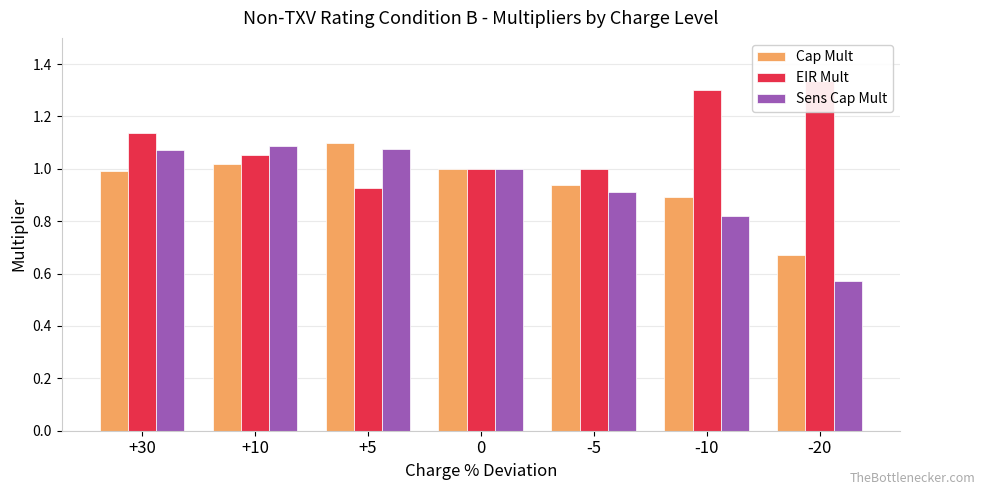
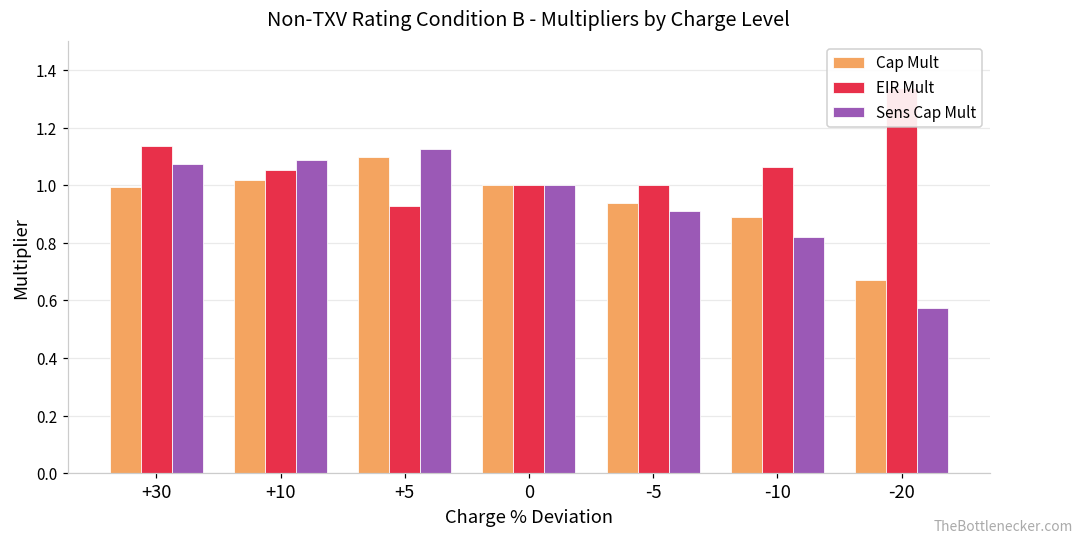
  {
    "Cap Mult": {
      "+30": 0.99,
      "+10": 1.02,
      "+5": 1.10,
      "0": 1.00,
      "-5": 0.94,
      "-10": 0.89,
      "-20": 0.67
    },
    "EIR Mult": {
      "+30": 1.14,
      "+10": 1.05,
      "+5": 0.93,
      "0": 1.00,
      "-5": 1.00,
-     "-10": 1.30
+     "-10": 1.06
    },
    "Sens Cap Mult": {
      "+30": 1.07,
      "+10": 1.09,
-     "+5": 1.08,
+     "+5": 1.12,
      "0": 1.00,
      "-5": 0.91,
      "-10": 0.82,
      "-20": 0.57
    }
  }
